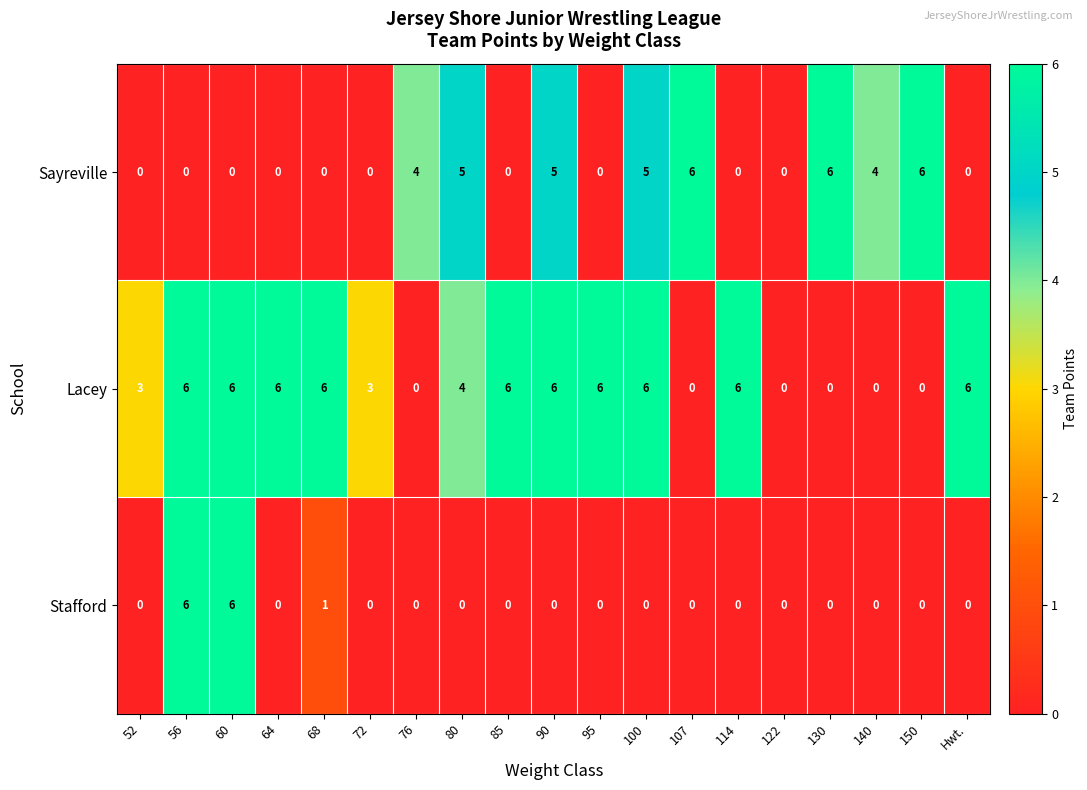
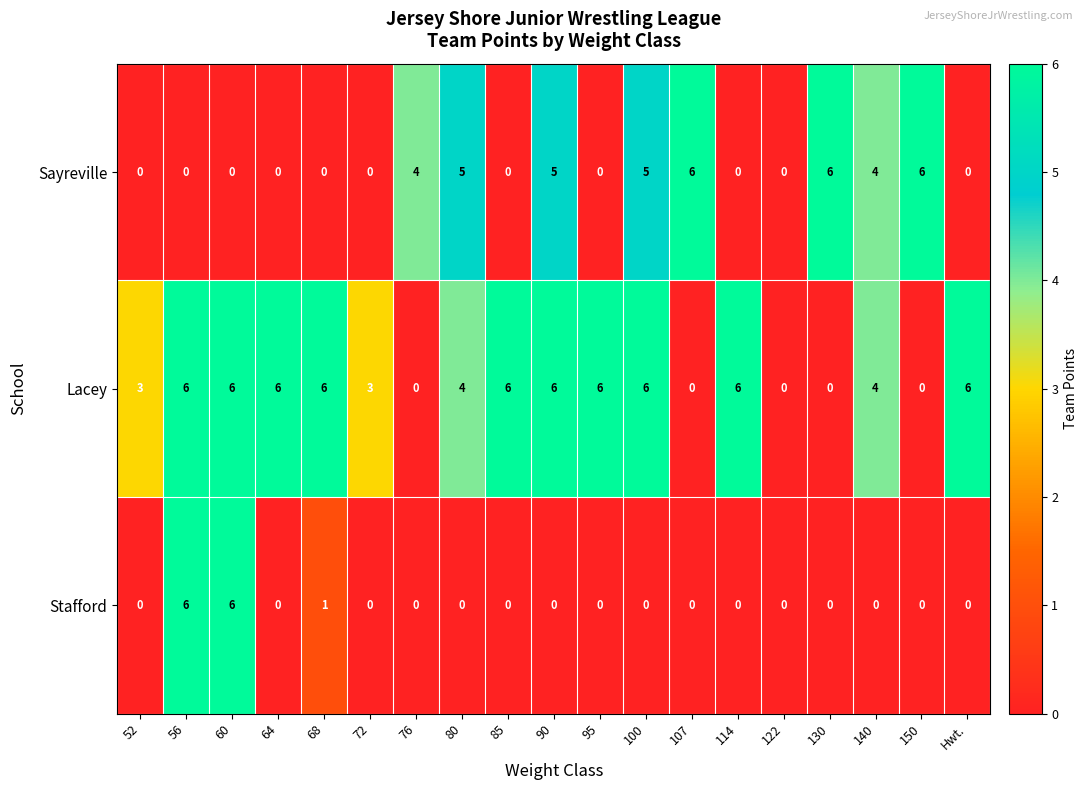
  {
    "Sayreville": {
      "52": 0,
      "56": 0,
      "60": 0,
      "64": 0,
      "68": 0,
      "72": 0,
      "76": 4,
      "80": 5,
      "85": 0,
      "90": 5,
      "95": 0,
      "100": 5,
      "107": 6,
      "114": 0,
      "122": 0,
      "130": 6,
      "140": 4,
      "150": 6,
      "Hwt.": 0
    },
    "Lacey": {
      "52": 3,
      "56": 6,
      "60": 6,
      "64": 6,
      "68": 6,
      "72": 3,
      "76": 0,
      "80": 4,
      "85": 6,
      "90": 6,
      "95": 6,
      "100": 6,
      "107": 0,
      "114": 6,
      "122": 0,
      "130": 0,
-     "140": 0,
+     "140": 4,
      "150": 0,
      "Hwt.": 6
    },
    "Stafford": {
      "52": 0,
      "56": 6,
      "60": 6,
      "64": 0,
      "68": 1,
      "72": 0,
      "76": 0,
      "80": 0,
      "85": 0,
      "90": 0,
      "95": 0,
      "100": 0,
      "107": 0,
      "114": 0,
      "122": 0,
      "130": 0,
      "140": 0,
      "150": 0,
      "Hwt.": 0
    }
  }
